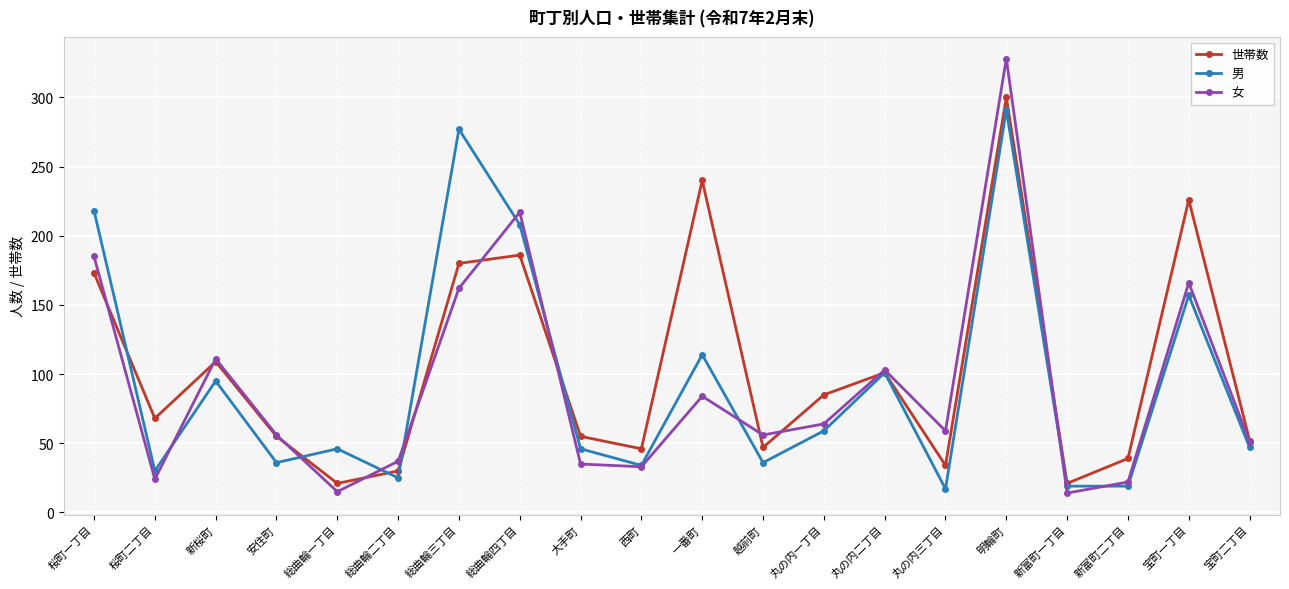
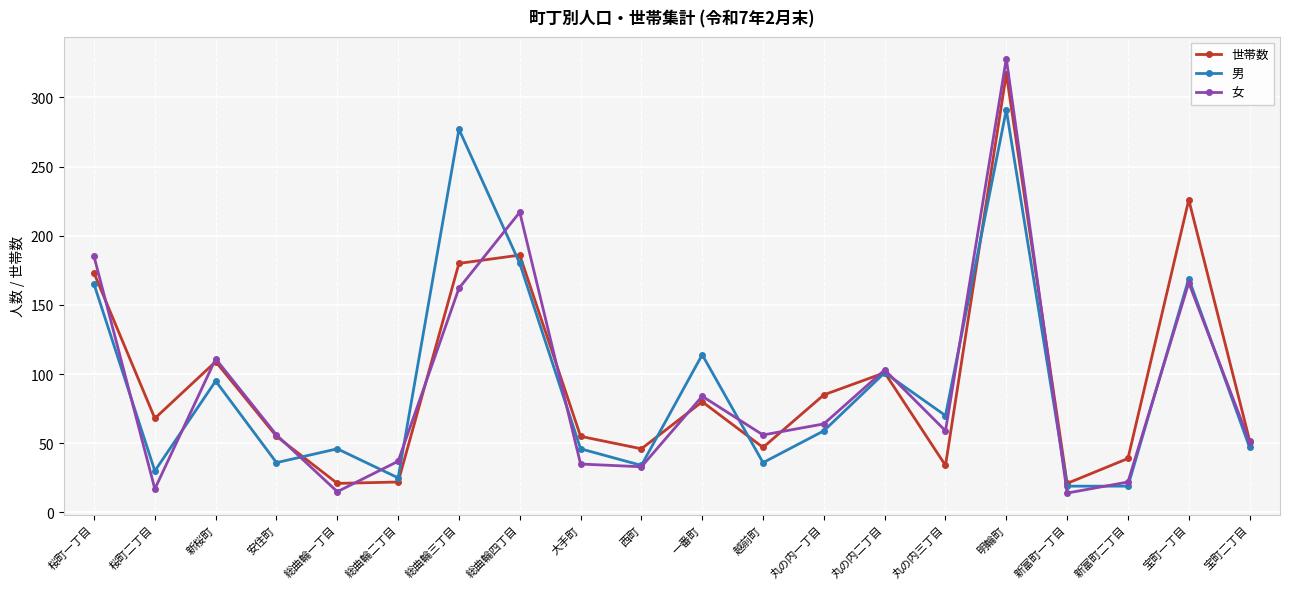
  {
    "世帯数": {
      "桜町一丁目": 173,
      "桜町二丁目": 68,
      "新桜町": 109,
      "総曲輪一丁目": 21,
-     "総曲輪二丁目": 30,
+     "総曲輪二丁目": 22,
      "総曲輪三丁目": 180,
      "総曲輪四丁目": 186,
      "大手町": 55,
      "西町": 46,
-     "一番町": 240,
+     "一番町": 80,
      "越前町": 47,
      "丸の内一丁目": 85,
      "丸の内三丁目": 34,
-     "明輪町": 300,
+     "明輪町": 317,
      "新富町一丁目": 21,
      "新富町二丁目": 39,
      "宝町一丁目": 226
    },
    "男": {
-     "桜町一丁目": 218,
+     "桜町一丁目": 165,
      "桜町二丁目": 30,
      "新桜町": 95,
      "安住町": 36,
      "総曲輪一丁目": 46,
      "総曲輪二丁目": 25,
      "総曲輪三丁目": 277,
-     "総曲輪四丁目": 208,
+     "総曲輪四丁目": 180,
      "大手町": 46,
      "一番町": 114,
      "越前町": 36,
      "丸の内一丁目": 59,
-     "丸の内三丁目": 17,
+     "丸の内三丁目": 70,
      "明輪町": 291,
      "新富町一丁目": 19,
      "新富町二丁目": 19,
-     "宝町一丁目": 157,
+     "宝町一丁目": 169,
      "宝町二丁目": 47
    },
    "女": {
      "桜町一丁目": 185,
-     "桜町二丁目": 24,
+     "桜町二丁目": 17,
      "新桜町": 111,
      "総曲輪一丁目": 15,
      "総曲輪二丁目": 37,
      "総曲輪三丁目": 162,
      "総曲輪四丁目": 217,
      "大手町": 35,
      "一番町": 84,
      "越前町": 56,
      "丸の内一丁目": 64,
      "丸の内二丁目": 103,
      "丸の内三丁目": 59,
      "明輪町": 328,
      "新富町一丁目": 14,
      "新富町二丁目": 22,
      "宝町一丁目": 166
    }
  }
